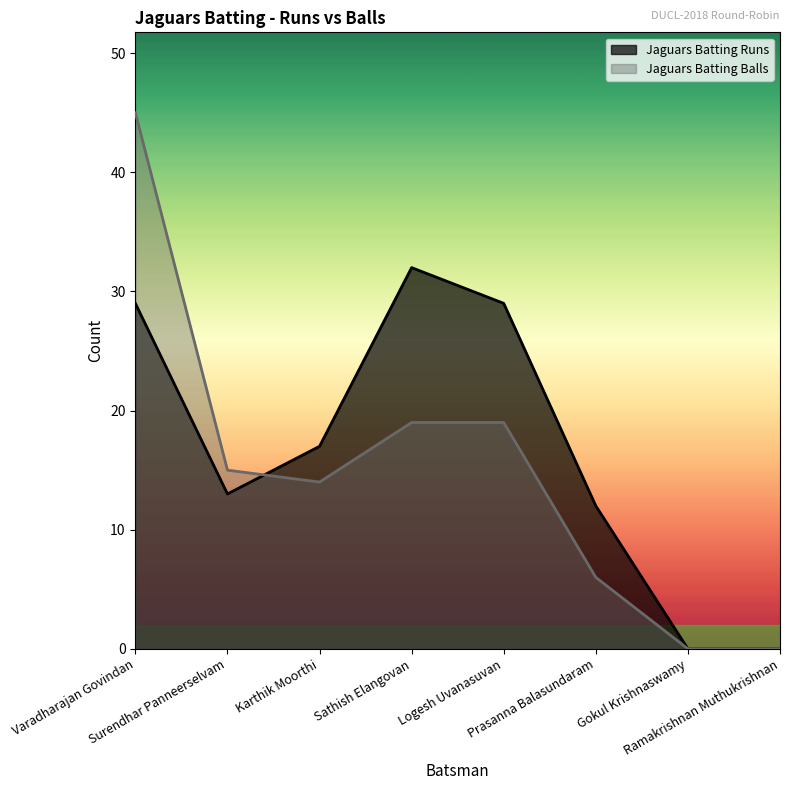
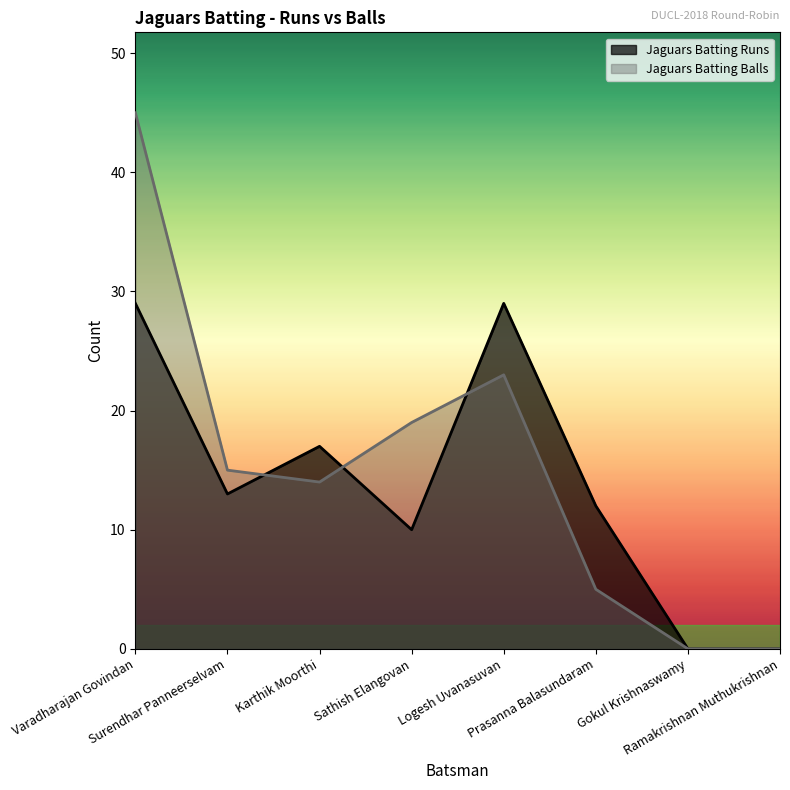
  {
    "Jaguars Batting Runs": {
      "Varadharajan Govindan": 29,
      "Surendhar Panneerselvam": 13,
      "Karthik Moorthi": 17,
-     "Sathish Elangovan": 32,
+     "Sathish Elangovan": 10,
      "Logesh Uvanasuvan": 29,
      "Prasanna Balasundaram": 12
    },
    "Jaguars Batting Balls": {
      "Varadharajan Govindan": 45,
      "Surendhar Panneerselvam": 15,
      "Karthik Moorthi": 14,
      "Sathish Elangovan": 19,
-     "Logesh Uvanasuvan": 19,
-     "Prasanna Balasundaram": 6
+     "Logesh Uvanasuvan": 23,
+     "Prasanna Balasundaram": 5
    }
  }
